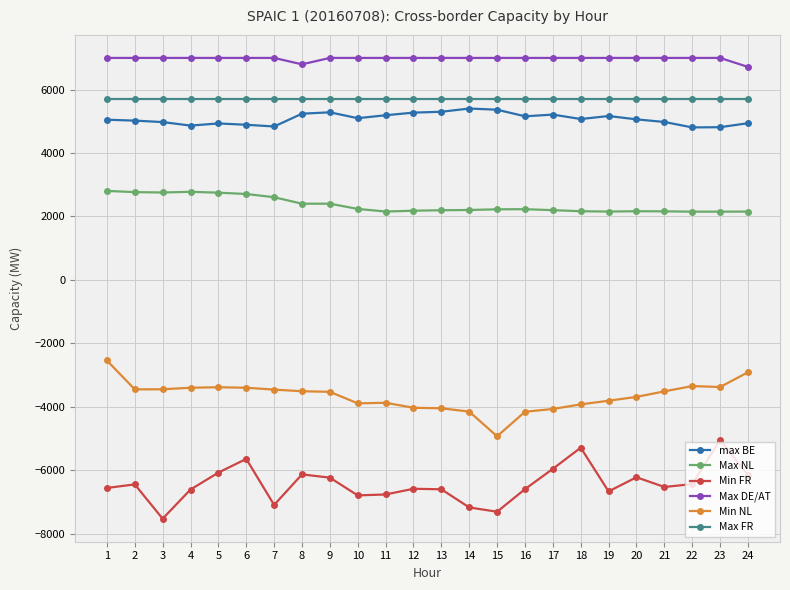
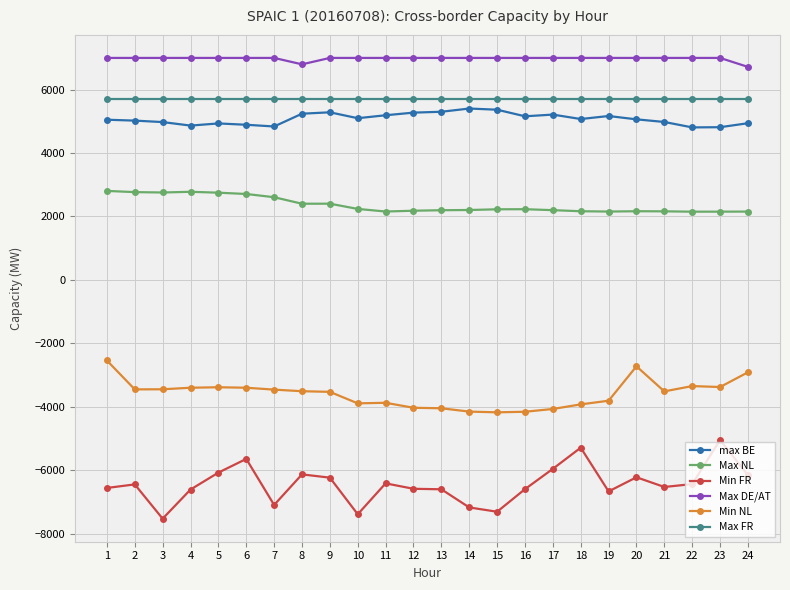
  {
    "Min FR": {
      "1": -6600,
      "2": -6500,
      "3": -7500,
      "4": -6600,
      "5": -6100,
      "6": -5600,
      "7": -7100,
      "8": -6100,
      "9": -6200,
-     "10": -6800,
-     "11": -6800,
+     "10": -7400,
+     "11": -6400,
      "12": -6600,
      "13": -6600,
      "14": -7200,
      "15": -7300,
      "16": -6600,
      "17": -6000,
      "18": -5300,
      "19": -6700,
      "20": -6200,
      "21": -6500,
      "23": -5000
    },
    "Max DE/AT": {
      "1": 7000,
      "2": 7000,
      "3": 7000,
      "4": 7000,
      "5": 7000,
      "6": 7000,
      "7": 7000,
      "8": 6800,
      "9": 7000,
      "10": 7000,
      "11": 7000,
      "12": 7000,
      "13": 7000,
      "14": 7000,
      "15": 7000,
      "16": 7000,
      "17": 7000,
      "18": 7000,
      "19": 7000,
      "20": 7000,
      "21": 7000,
      "22": 7000,
      "23": 7000,
      "24": 6700
    },
    "Min NL": {
      "1": -2500,
      "2": -3500,
      "3": -3500,
      "4": -3400,
      "5": -3400,
      "6": -3400,
      "7": -3500,
      "8": -3500,
      "9": -3500,
      "10": -3900,
      "11": -3900,
      "12": -4000,
      "13": -4000,
      "14": -4200,
-     "15": -4900,
+     "15": -4200,
      "16": -4200,
      "17": -4100,
      "18": -3900,
      "19": -3800,
-     "20": -3700,
+     "20": -2700,
      "21": -3500,
      "22": -3300,
      "23": -3400,
      "24": -2900
    }
  }
